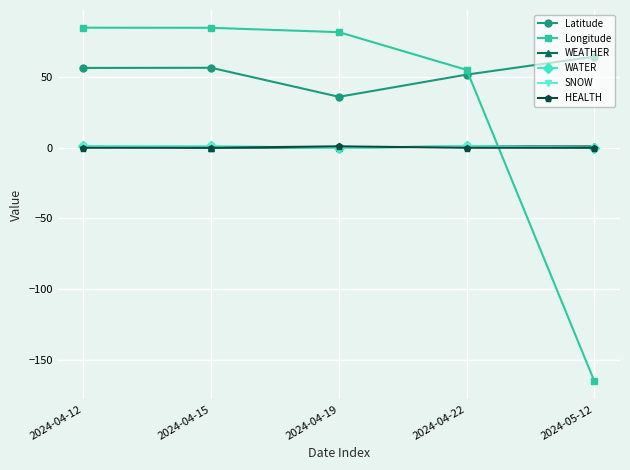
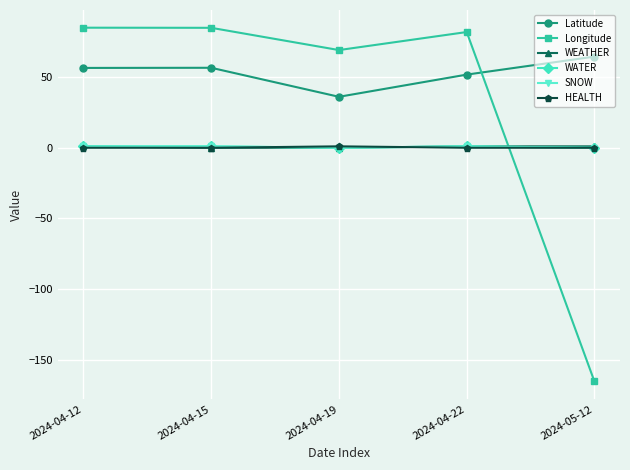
  {
    "Longitude": {
      "2024-04-12": 85,
      "2024-04-15": 85,
-     "2024-04-19": 82,
-     "2024-04-22": 55,
+     "2024-04-19": 69,
+     "2024-04-22": 82,
      "2024-05-12": -165
    }
  }
